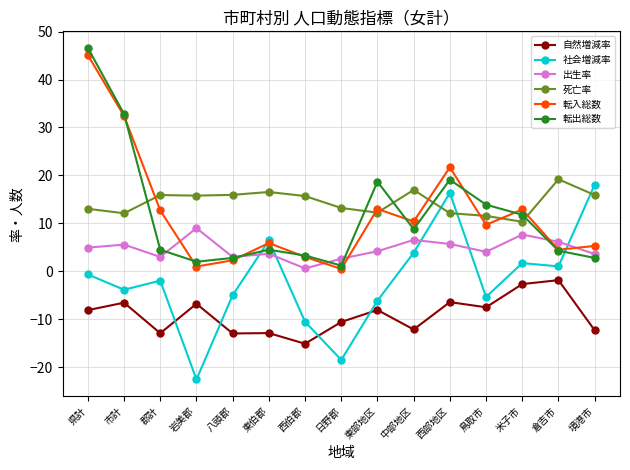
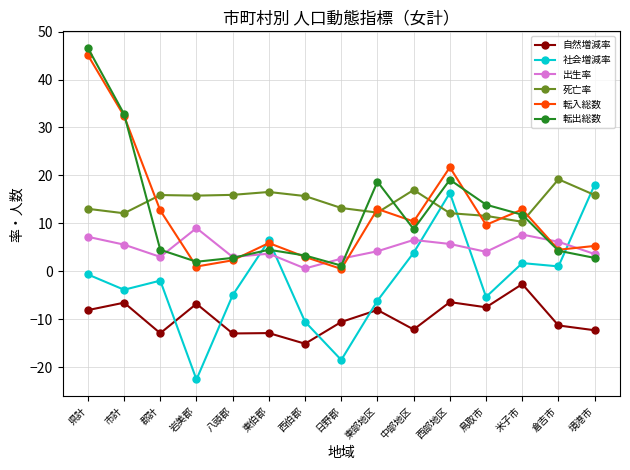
  {
    "自然増減率": {
      "県計": -8,
      "市計": -7,
      "郡計": -13,
      "岩美郡": -7,
      "八頭郡": -13,
      "東伯郡": -13,
      "西伯郡": -15,
      "日野郡": -11,
      "東部地区": -8,
      "中部地区": -12,
      "西部地区": -6,
      "鳥取市": -8,
      "米子市": -3,
-     "倉吉市": -2,
+     "倉吉市": -11,
      "境港市": -12
    },
    "社会増減率": {
      "県計": -1,
      "市計": -4,
      "郡計": -2,
      "岩美郡": -23,
      "八頭郡": -5,
      "西伯郡": -11,
      "日野郡": -18,
      "東部地区": -6,
      "中部地区": 4,
      "西部地区": 16,
      "鳥取市": -5,
      "米子市": 2,
      "倉吉市": 1,
      "境港市": 18
    },
    "出生率": {
-     "県計": 5,
+     "県計": 7,
      "市計": 6,
      "郡計": 3,
      "岩美郡": 9,
      "東伯郡": 4,
      "西伯郡": 1,
      "日野郡": 3,
      "東部地区": 4,
      "中部地区": 7,
      "西部地区": 6,
      "鳥取市": 4,
      "米子市": 8,
      "倉吉市": 6,
      "境港市": 4
    },
    "死亡率": {
      "県計": 13,
      "市計": 12,
      "郡計": 16,
      "岩美郡": 16,
      "八頭郡": 16,
      "東伯郡": 17,
      "西伯郡": 16,
      "日野郡": 13,
      "東部地区": 12,
      "中部地区": 17,
      "西部地区": 12,
      "鳥取市": 12,
      "米子市": 10,
      "倉吉市": 19,
      "境港市": 16
    },
    "転入総数": {
      "県計": 45,
      "郡計": 13,
      "岩美郡": 1,
      "日野郡": 1,
      "東部地区": 13,
      "中部地区": 10,
      "西部地区": 22,
      "鳥取市": 10,
      "米子市": 13,
      "境港市": 5
    },
    "転出総数": {
      "県計": 47,
      "郡計": 5,
      "岩美郡": 2,
      "東伯郡": 5,
      "日野郡": 1,
      "東部地区": 19,
      "中部地区": 9,
      "西部地区": 19,
      "鳥取市": 14,
      "米子市": 12,
      "境港市": 3
    }
  }
